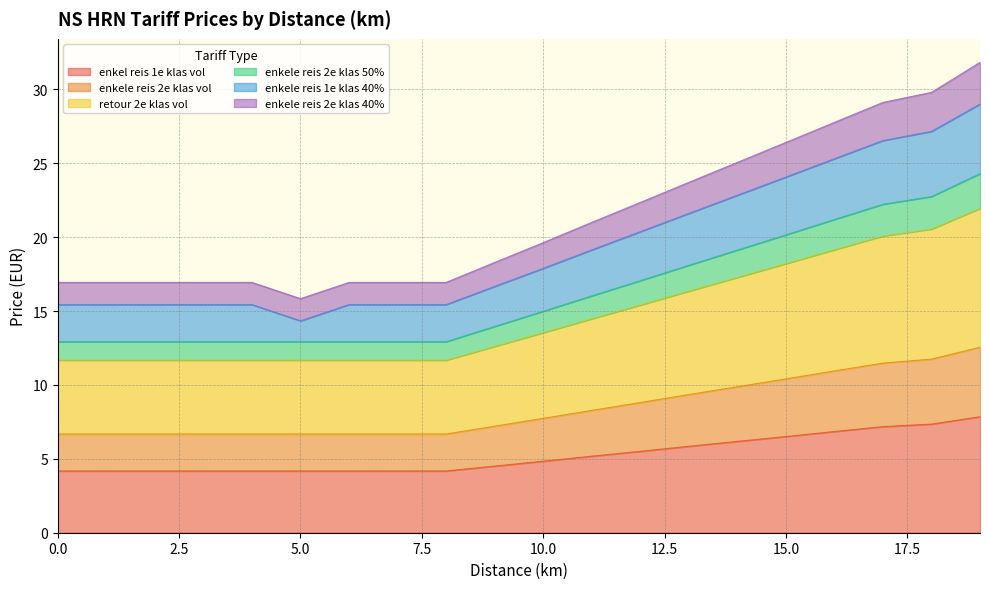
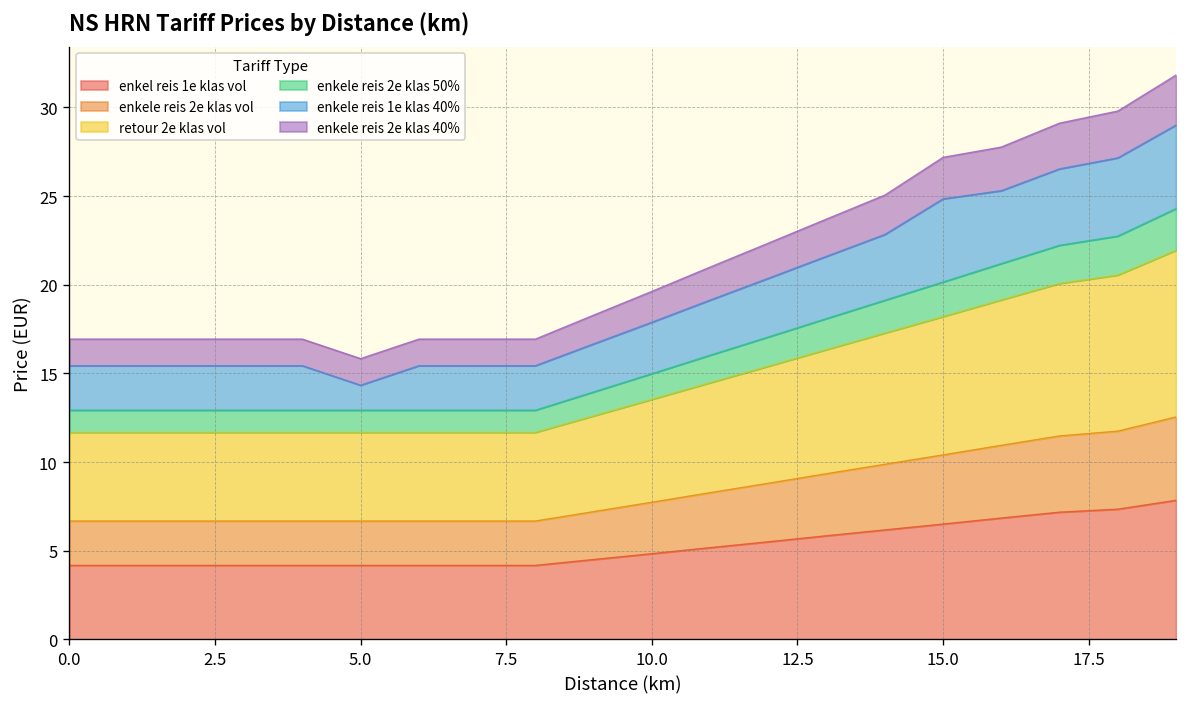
  {
    "retour 2e klas vol": {
      "0.0": 5.0,
      "5.0": 5.0,
      "10.0": 5.8,
      "15.0": 7.8
    },
    "enkele reis 2e klas 50%": {
      "0.0": 1.3,
      "5.0": 1.3,
      "10.0": 1.4,
      "15.0": 1.9
    },
    "enkele reis 1e klas 40%": {
      "0.0": 2.5,
      "5.0": 1.4,
      "10.0": 2.9,
-     "15.0": 3.9
+     "15.0": 4.7
    },
    "enkele reis 2e klas 40%": {
      "0.0": 1.5,
      "5.0": 1.5,
      "10.0": 1.7,
      "15.0": 2.3
    }
  }
